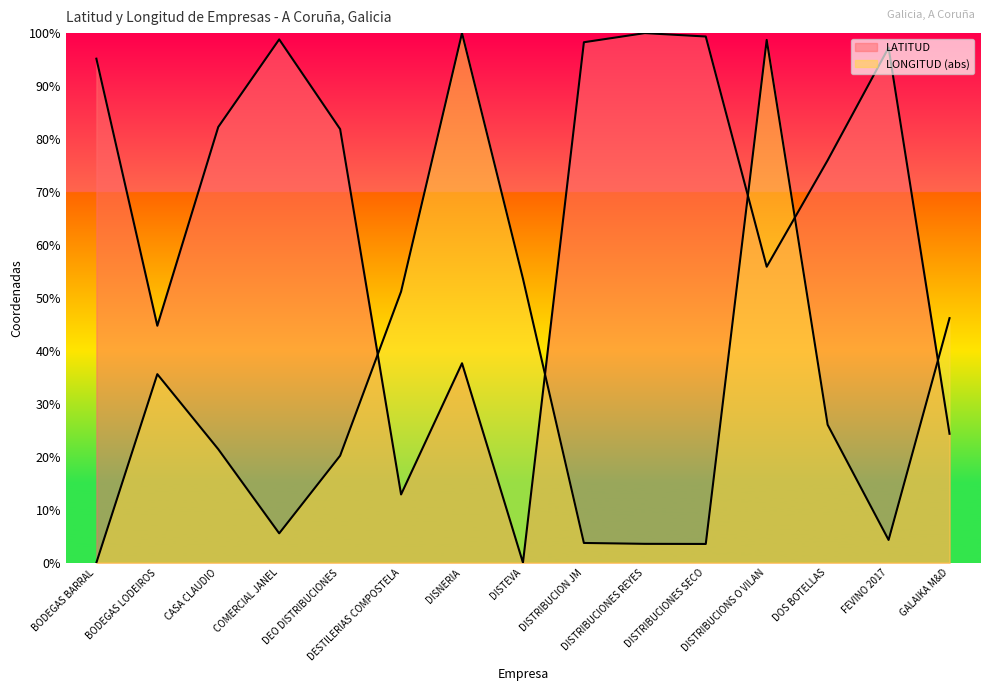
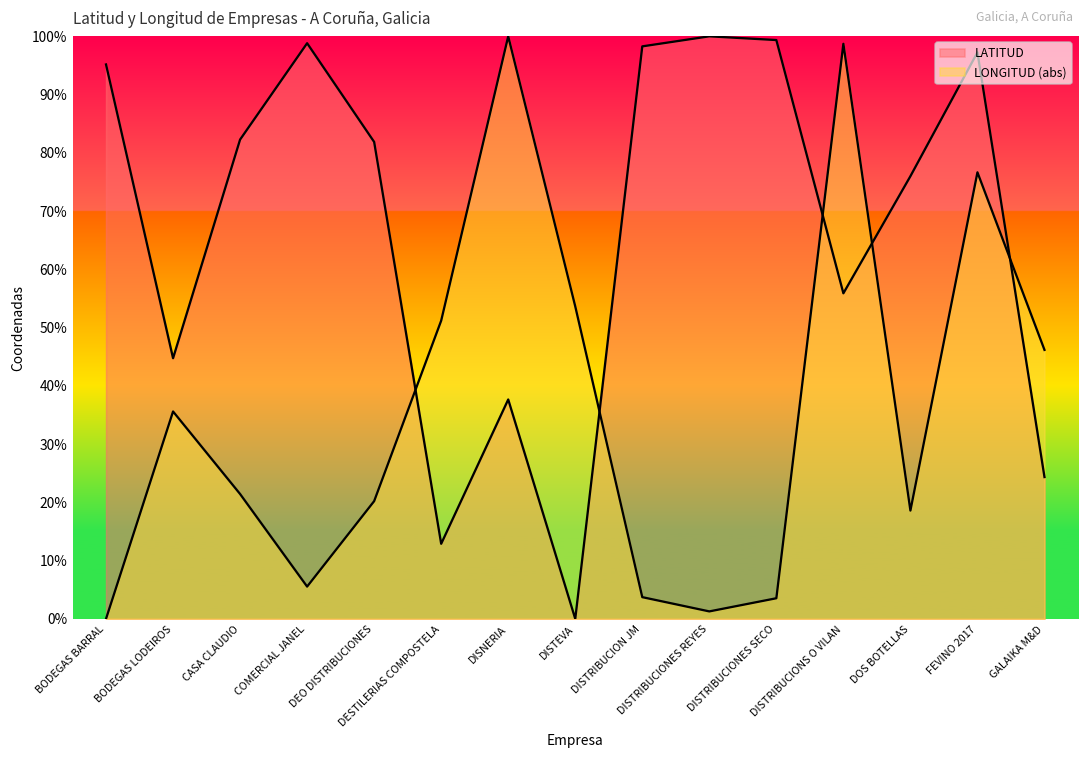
  {
    "LATITUD": {
      "BODEGAS BARRAL": "95%",
      "BODEGAS LODEIROS": "45%",
      "CASA CLAUDIO": "82%",
      "COMERCIAL JANEL": "99%",
      "DEO DISTRIBUCIONES": "82%",
      "DESTILERIAS COMPOSTELA": "13%",
      "DISNERIA": "38%",
      "DISTEVA": "0%",
      "DISTRIBUCION JM": "98%",
      "DISTRIBUCIONES REYES": "100%",
      "DISTRIBUCIONES SECO": "99%",
      "DISTRIBUCIONS O VILAN": "56%",
      "DOS BOTELLAS": "76%",
      "GALAIKA M&D": "24%"
    },
    "LONGITUD (abs)": {
      "BODEGAS BARRAL": "0%",
      "BODEGAS LODEIROS": "36%",
      "CASA CLAUDIO": "21%",
      "COMERCIAL JANEL": "6%",
      "DEO DISTRIBUCIONES": "20%",
      "DESTILERIAS COMPOSTELA": "51%",
      "DISNERIA": "100%",
      "DISTEVA": "54%",
      "DISTRIBUCION JM": "4%",
-     "DISTRIBUCIONES REYES": "4%",
+     "DISTRIBUCIONES REYES": "1%",
      "DISTRIBUCIONES SECO": "4%",
      "DISTRIBUCIONS O VILAN": "99%",
-     "DOS BOTELLAS": "26%",
-     "FEVINO 2017": "4%",
+     "DOS BOTELLAS": "19%",
+     "FEVINO 2017": "77%",
      "GALAIKA M&D": "46%"
    }
  }
